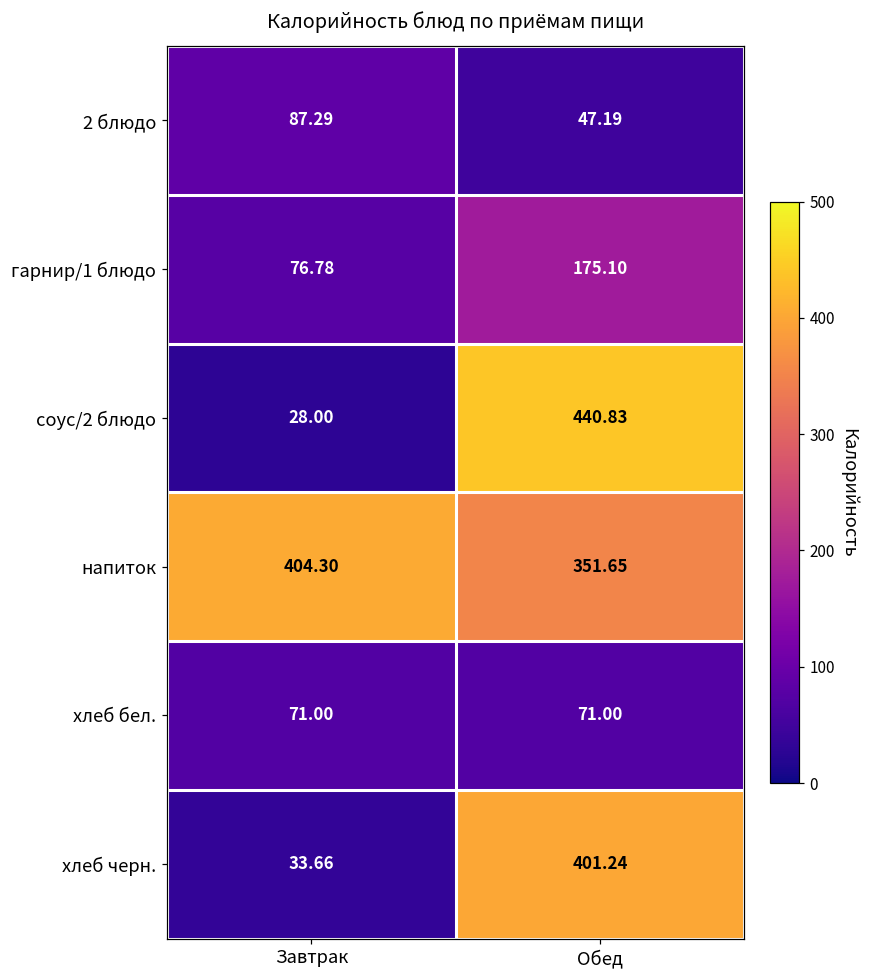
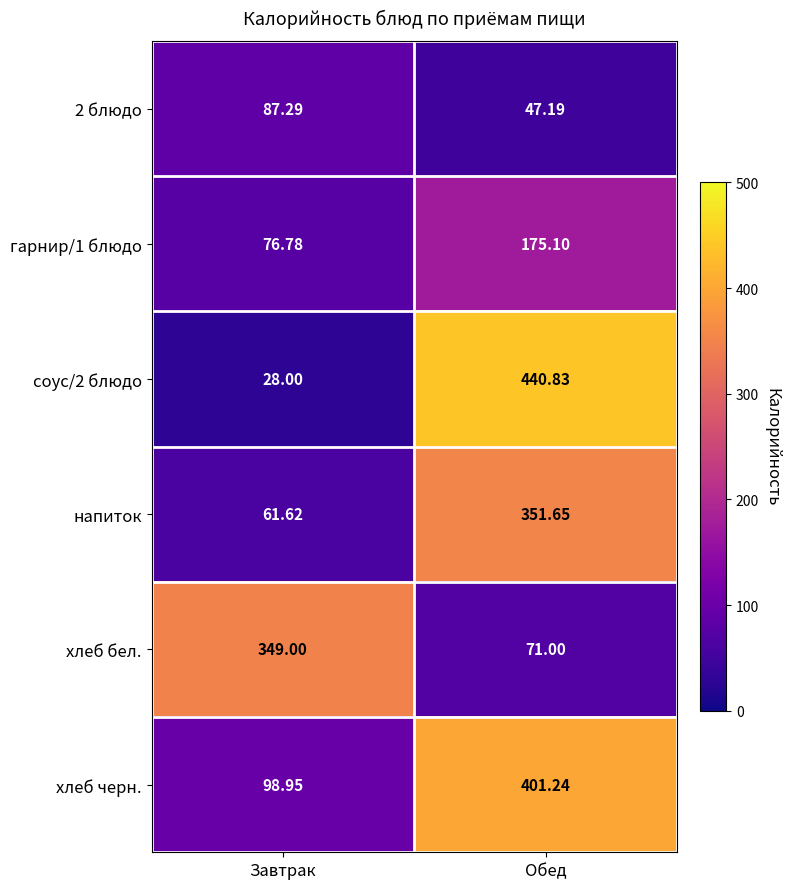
  {
    "2 блюдо": {
      "Завтрак": 87.29,
      "Обед": 47.19
    },
    "гарнир/1 блюдо": {
      "Завтрак": 76.78,
      "Обед": 175.10
    },
    "соус/2 блюдо": {
      "Завтрак": 28.00,
      "Обед": 440.83
    },
    "напиток": {
-     "Завтрак": 404.30,
+     "Завтрак": 61.62,
      "Обед": 351.65
    },
    "хлеб бел.": {
-     "Завтрак": 71.00,
+     "Завтрак": 349.00,
      "Обед": 71.00
    },
    "хлеб черн.": {
-     "Завтрак": 33.66,
+     "Завтрак": 98.95,
      "Обед": 401.24
    }
  }
